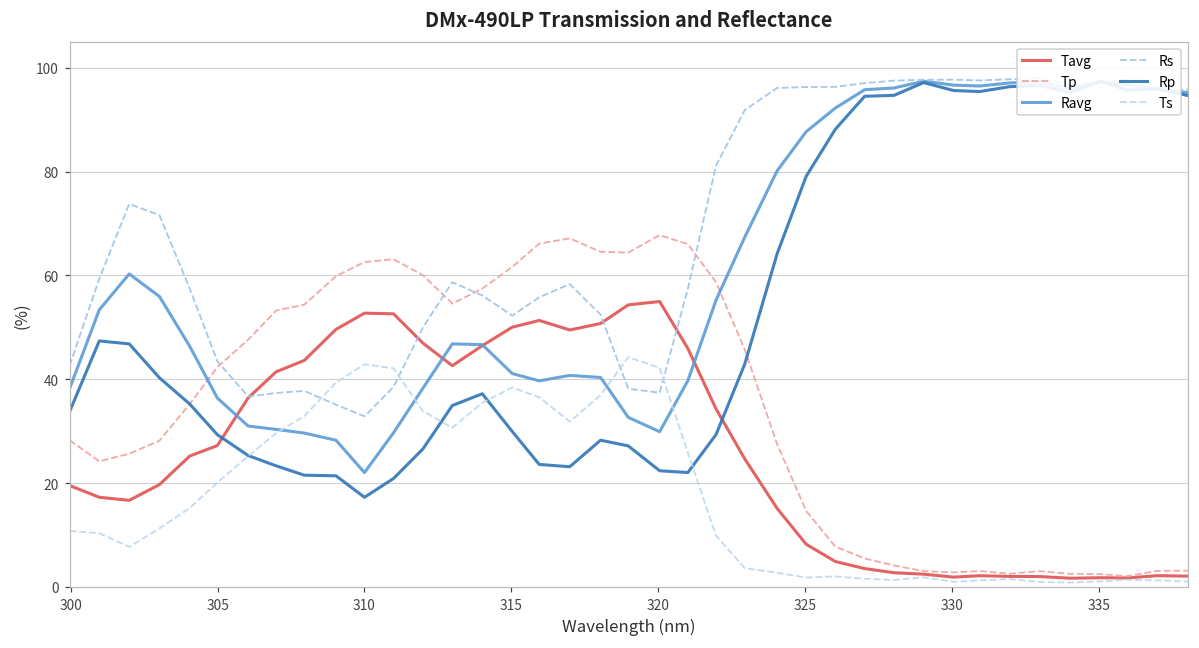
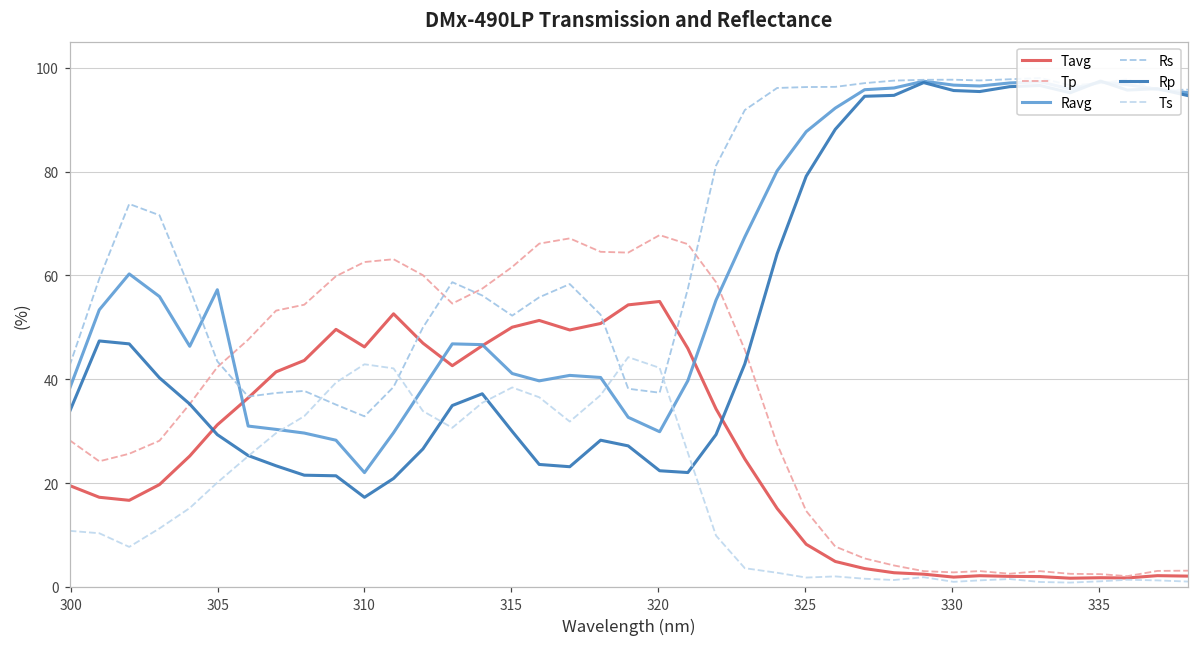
  {
    "Tavg": {
-     "305": 27,
-     "310": 53
+     "305": 31,
+     "310": 46
    },
    "Tp": {
      "305": 42,
      "310": 63
    },
    "Ravg": {
-     "305": 36,
+     "305": 57,
      "310": 22
    },
    "Rp": {
      "305": 29,
      "310": 17
    }
  }
